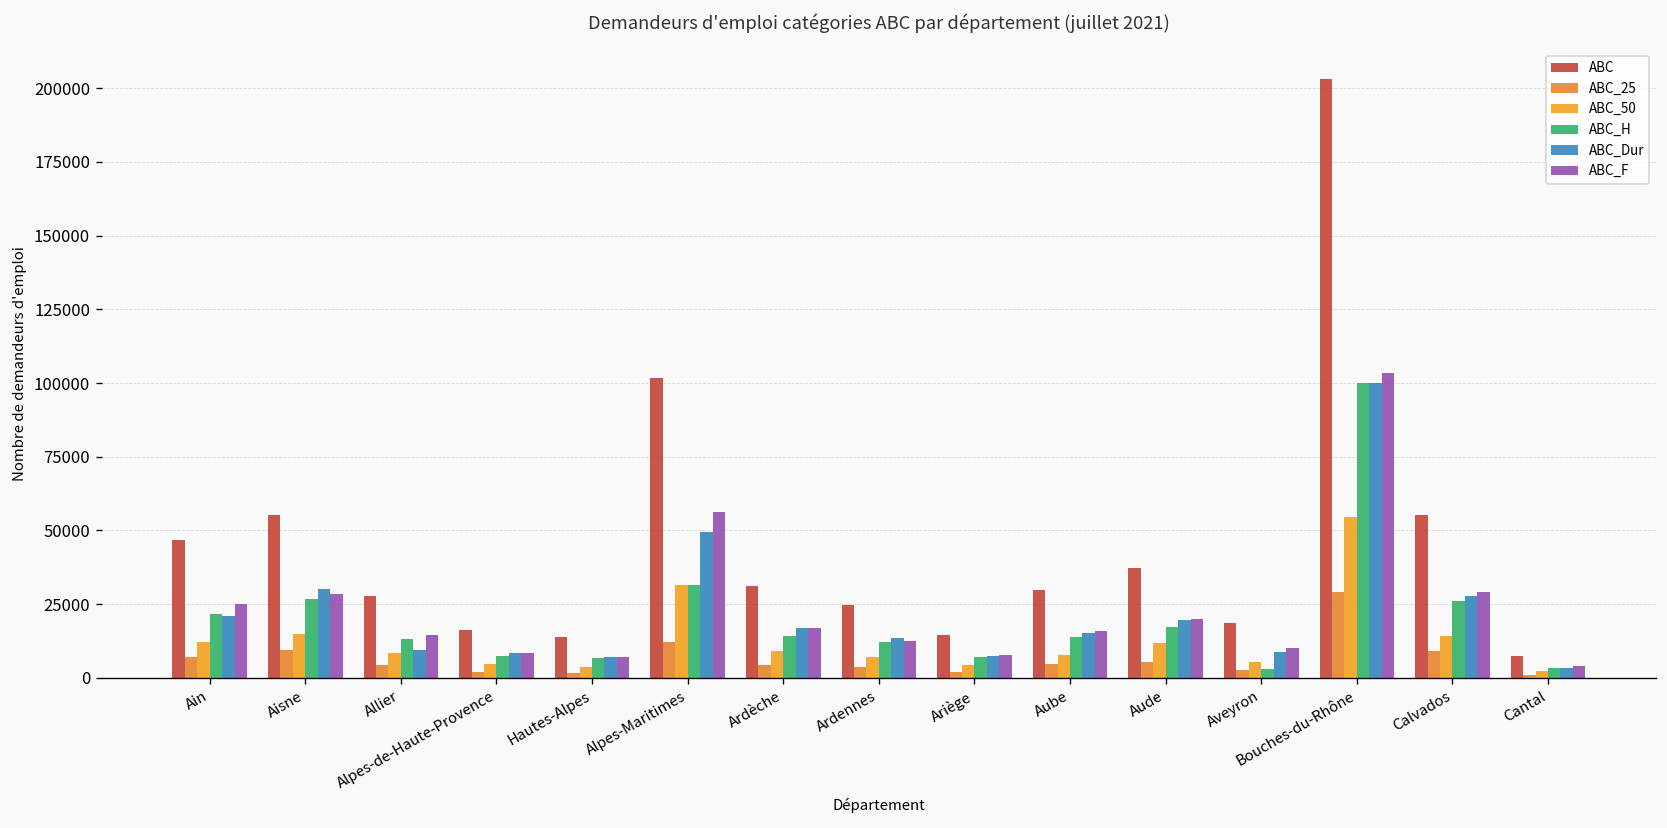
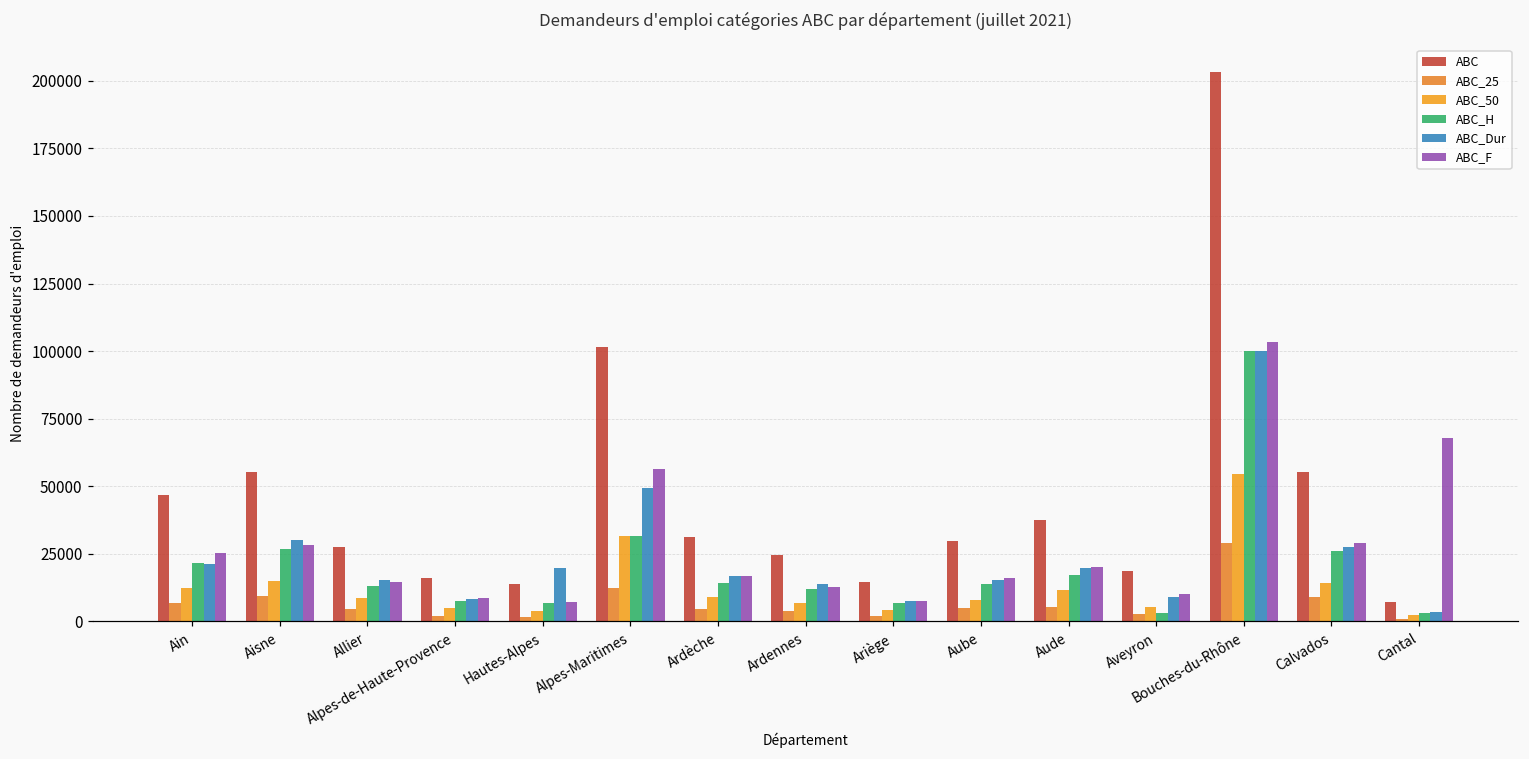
  {
    "ABC": {
      "Ain": 47000,
      "Aisne": 55000,
      "Allier": 28000,
      "Alpes-de-Haute-Provence": 16000,
      "Hautes-Alpes": 14000,
      "Alpes-Maritimes": 102000,
      "Ardèche": 31000,
      "Ardennes": 25000,
      "Ariège": 15000,
      "Aube": 30000,
      "Aude": 37000,
      "Aveyron": 19000,
      "Bouches-du-Rhône": 203000,
      "Calvados": 55000,
      "Cantal": 7000
    },
    "ABC_H": {
      "Ain": 22000,
      "Aisne": 27000,
      "Allier": 13000,
      "Alpes-de-Haute-Provence": 8000,
      "Hautes-Alpes": 7000,
      "Alpes-Maritimes": 32000,
      "Ardèche": 14000,
      "Ardennes": 12000,
      "Ariège": 7000,
      "Aube": 14000,
      "Aude": 17000,
      "Aveyron": 3000,
      "Bouches-du-Rhône": 100000,
      "Calvados": 26000,
      "Cantal": 3000
    },
    "ABC_Dur": {
      "Ain": 21000,
      "Aisne": 30000,
-     "Allier": 10000,
+     "Allier": 15000,
      "Alpes-de-Haute-Provence": 8000,
-     "Hautes-Alpes": 7000,
+     "Hautes-Alpes": 20000,
      "Alpes-Maritimes": 49000,
      "Ardèche": 17000,
      "Ardennes": 14000,
      "Ariège": 7000,
      "Aube": 15000,
      "Aude": 20000,
      "Aveyron": 9000,
      "Bouches-du-Rhône": 100000,
      "Calvados": 28000,
      "Cantal": 3000
    },
    "ABC_F": {
      "Ain": 25000,
      "Aisne": 28000,
      "Allier": 15000,
      "Alpes-de-Haute-Provence": 9000,
      "Hautes-Alpes": 7000,
      "Alpes-Maritimes": 56000,
      "Ardèche": 17000,
      "Ardennes": 13000,
      "Ariège": 8000,
      "Aube": 16000,
      "Aude": 20000,
      "Aveyron": 10000,
      "Bouches-du-Rhône": 103000,
      "Calvados": 29000,
-     "Cantal": 4000
+     "Cantal": 68000
    }
  }
